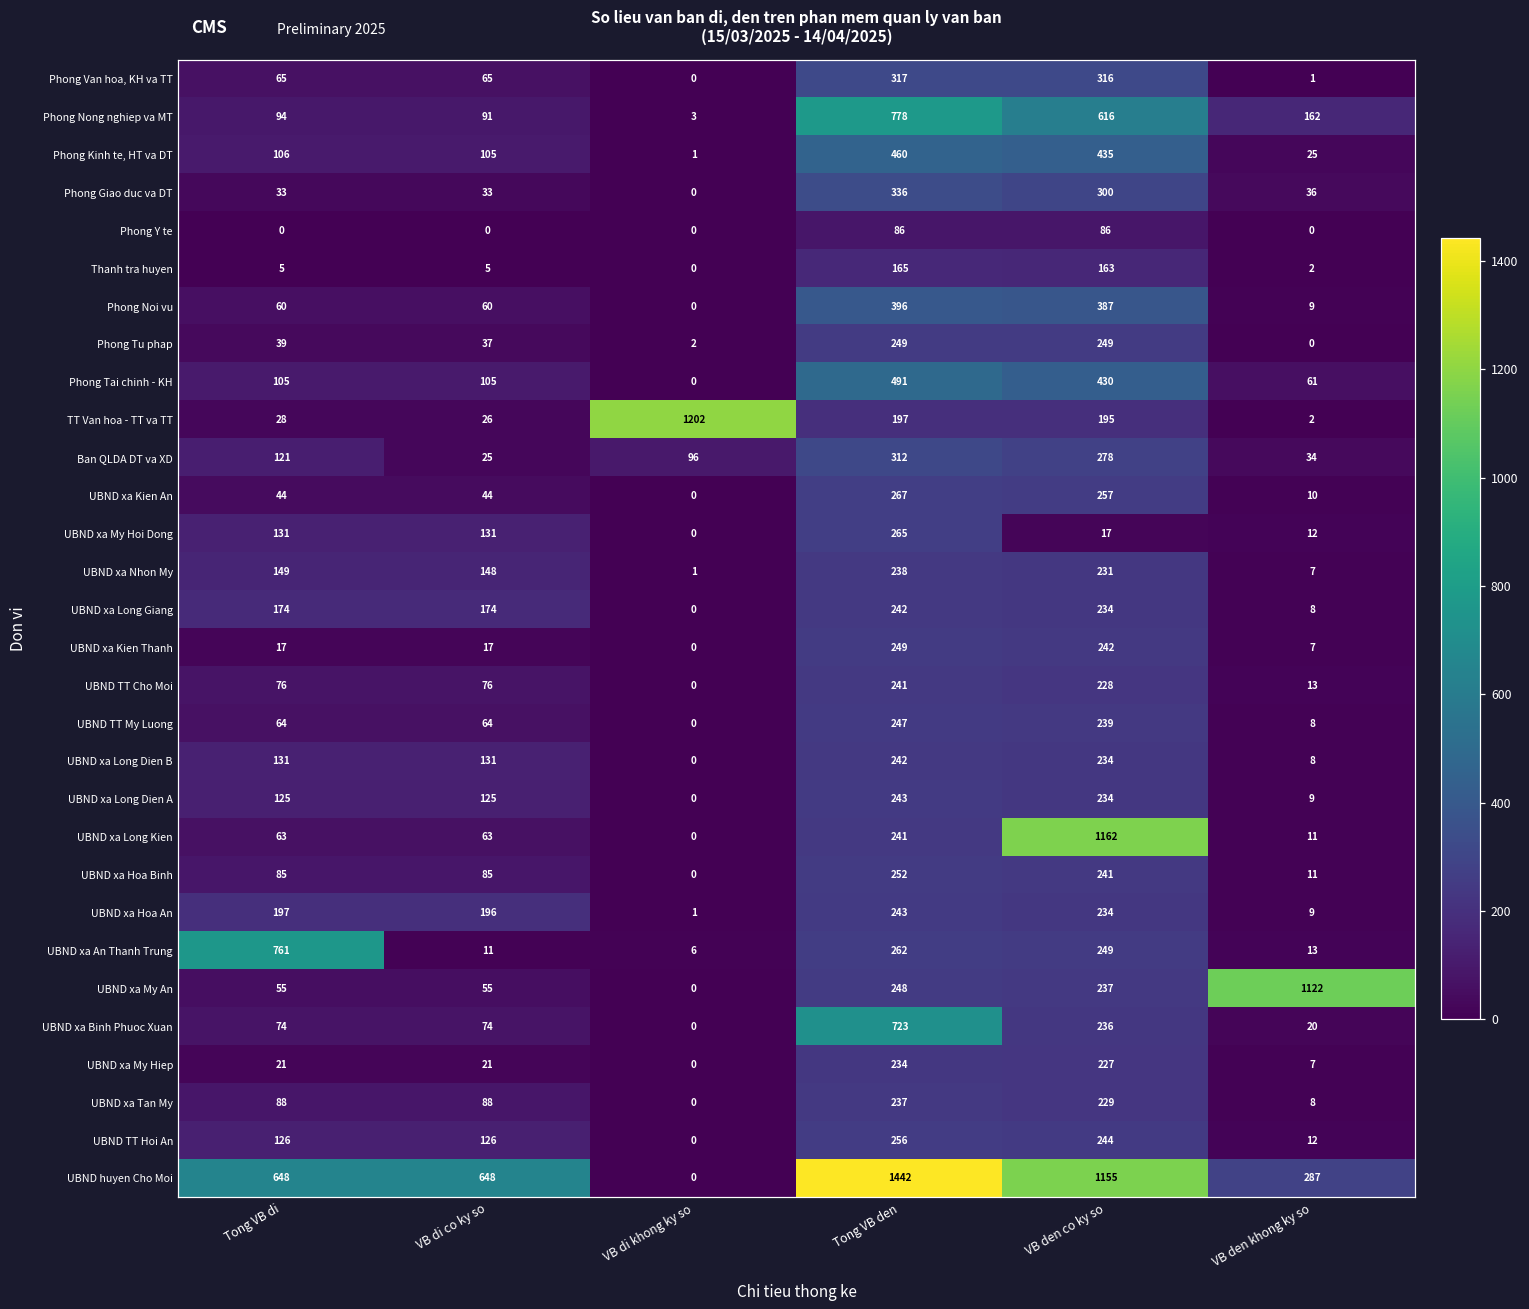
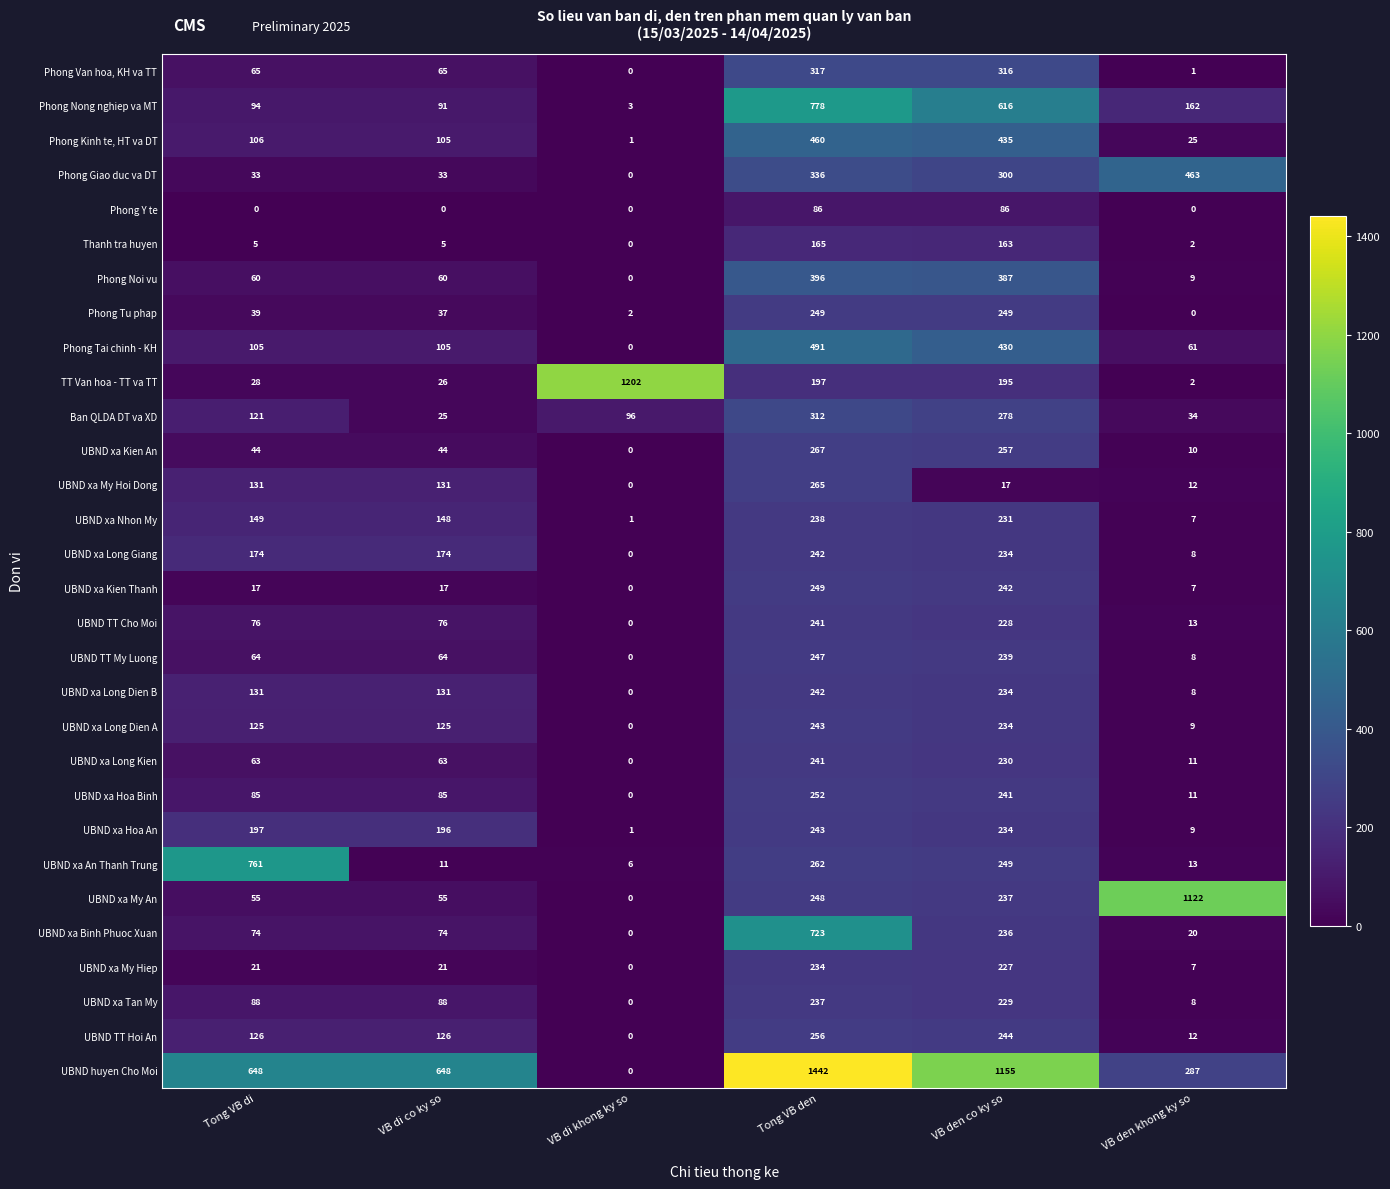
  {
    "Phong Van hoa, KH va TT": {
      "Tong VB di": 65,
      "VB di co ky so": 65,
      "VB di khong ky so": 0,
      "Tong VB den": 317,
      "VB den co ky so": 316,
      "VB den khong ky so": 1
    },
    "Phong Nong nghiep va MT": {
      "Tong VB di": 94,
      "VB di co ky so": 91,
      "VB di khong ky so": 3,
      "Tong VB den": 778,
      "VB den co ky so": 616,
      "VB den khong ky so": 162
    },
    "Phong Kinh te, HT va DT": {
      "Tong VB di": 106,
      "VB di co ky so": 105,
      "VB di khong ky so": 1,
      "Tong VB den": 460,
      "VB den co ky so": 435,
      "VB den khong ky so": 25
    },
    "Phong Giao duc va DT": {
      "Tong VB di": 33,
      "VB di co ky so": 33,
      "VB di khong ky so": 0,
      "Tong VB den": 336,
      "VB den co ky so": 300,
-     "VB den khong ky so": 36
+     "VB den khong ky so": 463
    },
    "Phong Y te": {
      "Tong VB di": 0,
      "VB di co ky so": 0,
      "VB di khong ky so": 0,
      "Tong VB den": 86,
      "VB den co ky so": 86,
      "VB den khong ky so": 0
    },
    "Thanh tra huyen": {
      "Tong VB di": 5,
      "VB di co ky so": 5,
      "VB di khong ky so": 0,
      "Tong VB den": 165,
      "VB den co ky so": 163,
      "VB den khong ky so": 2
    },
    "Phong Noi vu": {
      "Tong VB di": 60,
      "VB di co ky so": 60,
      "VB di khong ky so": 0,
      "Tong VB den": 396,
      "VB den co ky so": 387,
      "VB den khong ky so": 9
    },
    "Phong Tu phap": {
      "Tong VB di": 39,
      "VB di co ky so": 37,
      "VB di khong ky so": 2,
      "Tong VB den": 249,
      "VB den co ky so": 249,
      "VB den khong ky so": 0
    },
    "Phong Tai chinh - KH": {
      "Tong VB di": 105,
      "VB di co ky so": 105,
      "VB di khong ky so": 0,
      "Tong VB den": 491,
      "VB den co ky so": 430,
      "VB den khong ky so": 61
    },
    "TT Van hoa - TT va TT": {
      "Tong VB di": 28,
      "VB di co ky so": 26,
      "VB di khong ky so": 1202,
      "Tong VB den": 197,
      "VB den co ky so": 195,
      "VB den khong ky so": 2
    },
    "Ban QLDA DT va XD": {
      "Tong VB di": 121,
      "VB di co ky so": 25,
      "VB di khong ky so": 96,
      "Tong VB den": 312,
      "VB den co ky so": 278,
      "VB den khong ky so": 34
    },
    "UBND xa Kien An": {
      "Tong VB di": 44,
      "VB di co ky so": 44,
      "VB di khong ky so": 0,
      "Tong VB den": 267,
      "VB den co ky so": 257,
      "VB den khong ky so": 10
    },
    "UBND xa My Hoi Dong": {
      "Tong VB di": 131,
      "VB di co ky so": 131,
      "VB di khong ky so": 0,
      "Tong VB den": 265,
      "VB den co ky so": 17,
      "VB den khong ky so": 12
    },
    "UBND xa Nhon My": {
      "Tong VB di": 149,
      "VB di co ky so": 148,
      "VB di khong ky so": 1,
      "Tong VB den": 238,
      "VB den co ky so": 231,
      "VB den khong ky so": 7
    },
    "UBND xa Long Giang": {
      "Tong VB di": 174,
      "VB di co ky so": 174,
      "VB di khong ky so": 0,
      "Tong VB den": 242,
      "VB den co ky so": 234,
      "VB den khong ky so": 8
    },
    "UBND xa Kien Thanh": {
      "Tong VB di": 17,
      "VB di co ky so": 17,
      "VB di khong ky so": 0,
      "Tong VB den": 249,
      "VB den co ky so": 242,
      "VB den khong ky so": 7
    },
    "UBND TT Cho Moi": {
      "Tong VB di": 76,
      "VB di co ky so": 76,
      "VB di khong ky so": 0,
      "Tong VB den": 241,
      "VB den co ky so": 228,
      "VB den khong ky so": 13
    },
    "UBND TT My Luong": {
      "Tong VB di": 64,
      "VB di co ky so": 64,
      "VB di khong ky so": 0,
      "Tong VB den": 247,
      "VB den co ky so": 239,
      "VB den khong ky so": 8
    },
    "UBND xa Long Dien B": {
      "Tong VB di": 131,
      "VB di co ky so": 131,
      "VB di khong ky so": 0,
      "Tong VB den": 242,
      "VB den co ky so": 234,
      "VB den khong ky so": 8
    },
    "UBND xa Long Dien A": {
      "Tong VB di": 125,
      "VB di co ky so": 125,
      "VB di khong ky so": 0,
      "Tong VB den": 243,
      "VB den co ky so": 234,
      "VB den khong ky so": 9
    },
    "UBND xa Long Kien": {
      "Tong VB di": 63,
      "VB di co ky so": 63,
      "VB di khong ky so": 0,
      "Tong VB den": 241,
-     "VB den co ky so": 1162,
+     "VB den co ky so": 230,
      "VB den khong ky so": 11
    },
    "UBND xa Hoa Binh": {
      "Tong VB di": 85,
      "VB di co ky so": 85,
      "VB di khong ky so": 0,
      "Tong VB den": 252,
      "VB den co ky so": 241,
      "VB den khong ky so": 11
    },
    "UBND xa Hoa An": {
      "Tong VB di": 197,
      "VB di co ky so": 196,
      "VB di khong ky so": 1,
      "Tong VB den": 243,
      "VB den co ky so": 234,
      "VB den khong ky so": 9
    },
    "UBND xa An Thanh Trung": {
      "Tong VB di": 761,
      "VB di co ky so": 11,
      "VB di khong ky so": 6,
      "Tong VB den": 262,
      "VB den co ky so": 249,
      "VB den khong ky so": 13
    },
    "UBND xa My An": {
      "Tong VB di": 55,
      "VB di co ky so": 55,
      "VB di khong ky so": 0,
      "Tong VB den": 248,
      "VB den co ky so": 237,
      "VB den khong ky so": 1122
    },
    "UBND xa Binh Phuoc Xuan": {
      "Tong VB di": 74,
      "VB di co ky so": 74,
      "VB di khong ky so": 0,
      "Tong VB den": 723,
      "VB den co ky so": 236,
      "VB den khong ky so": 20
    },
    "UBND xa My Hiep": {
      "Tong VB di": 21,
      "VB di co ky so": 21,
      "VB di khong ky so": 0,
      "Tong VB den": 234,
      "VB den co ky so": 227,
      "VB den khong ky so": 7
    },
    "UBND xa Tan My": {
      "Tong VB di": 88,
      "VB di co ky so": 88,
      "VB di khong ky so": 0,
      "Tong VB den": 237,
      "VB den co ky so": 229,
      "VB den khong ky so": 8
    },
    "UBND TT Hoi An": {
      "Tong VB di": 126,
      "VB di co ky so": 126,
      "VB di khong ky so": 0,
      "Tong VB den": 256,
      "VB den co ky so": 244,
      "VB den khong ky so": 12
    },
    "UBND huyen Cho Moi": {
      "Tong VB di": 648,
      "VB di co ky so": 648,
      "VB di khong ky so": 0,
      "Tong VB den": 1442,
      "VB den co ky so": 1155,
      "VB den khong ky so": 287
    }
  }
